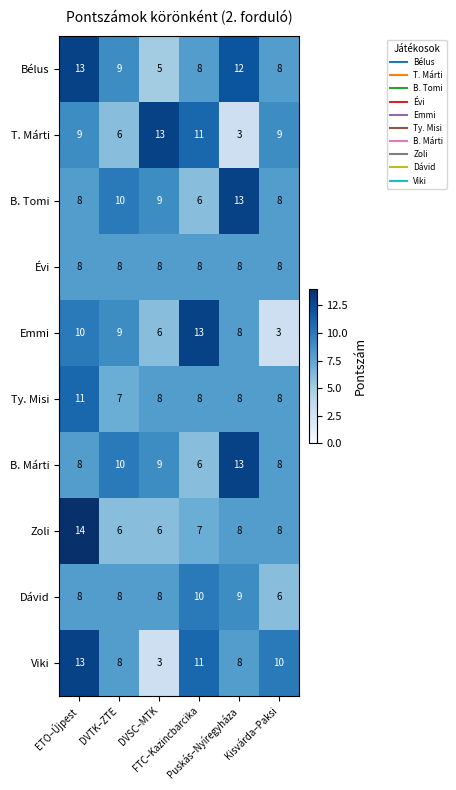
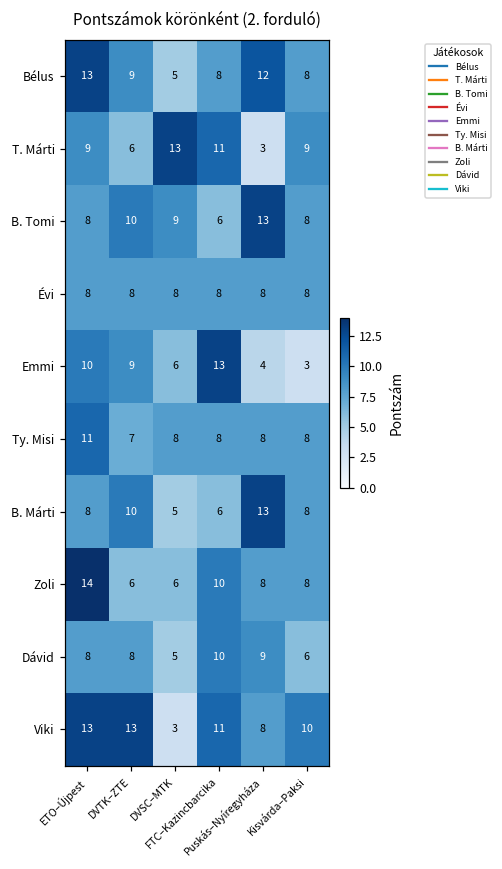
  {
    "Bélus": {
      "ETO–Újpest": 13,
      "DVTK–ZTE": 9,
      "DVSC–MTK": 5,
      "FTC–Kazincbarcika": 8,
      "Puskás–Nyíregyháza": 12,
      "Kisvárda–Paksi": 8
    },
    "T. Márti": {
      "ETO–Újpest": 9,
      "DVTK–ZTE": 6,
      "DVSC–MTK": 13,
      "FTC–Kazincbarcika": 11,
      "Puskás–Nyíregyháza": 3,
      "Kisvárda–Paksi": 9
    },
    "B. Tomi": {
      "ETO–Újpest": 8,
      "DVTK–ZTE": 10,
      "DVSC–MTK": 9,
      "FTC–Kazincbarcika": 6,
      "Puskás–Nyíregyháza": 13,
      "Kisvárda–Paksi": 8
    },
    "Évi": {
      "ETO–Újpest": 8,
      "DVTK–ZTE": 8,
      "DVSC–MTK": 8,
      "FTC–Kazincbarcika": 8,
      "Puskás–Nyíregyháza": 8,
      "Kisvárda–Paksi": 8
    },
    "Emmi": {
      "ETO–Újpest": 10,
      "DVTK–ZTE": 9,
      "DVSC–MTK": 6,
      "FTC–Kazincbarcika": 13,
-     "Puskás–Nyíregyháza": 8,
+     "Puskás–Nyíregyháza": 4,
      "Kisvárda–Paksi": 3
    },
    "Ty. Misi": {
      "ETO–Újpest": 11,
      "DVTK–ZTE": 7,
      "DVSC–MTK": 8,
      "FTC–Kazincbarcika": 8,
      "Puskás–Nyíregyháza": 8,
      "Kisvárda–Paksi": 8
    },
    "B. Márti": {
      "ETO–Újpest": 8,
      "DVTK–ZTE": 10,
-     "DVSC–MTK": 9,
+     "DVSC–MTK": 5,
      "FTC–Kazincbarcika": 6,
      "Puskás–Nyíregyháza": 13,
      "Kisvárda–Paksi": 8
    },
    "Zoli": {
      "ETO–Újpest": 14,
      "DVTK–ZTE": 6,
      "DVSC–MTK": 6,
-     "FTC–Kazincbarcika": 7,
+     "FTC–Kazincbarcika": 10,
      "Puskás–Nyíregyháza": 8,
      "Kisvárda–Paksi": 8
    },
    "Dávid": {
      "ETO–Újpest": 8,
      "DVTK–ZTE": 8,
-     "DVSC–MTK": 8,
+     "DVSC–MTK": 5,
      "FTC–Kazincbarcika": 10,
      "Puskás–Nyíregyháza": 9,
      "Kisvárda–Paksi": 6
    },
    "Viki": {
      "ETO–Újpest": 13,
-     "DVTK–ZTE": 8,
+     "DVTK–ZTE": 13,
      "DVSC–MTK": 3,
      "FTC–Kazincbarcika": 11,
      "Puskás–Nyíregyháza": 8,
      "Kisvárda–Paksi": 10
    }
  }
